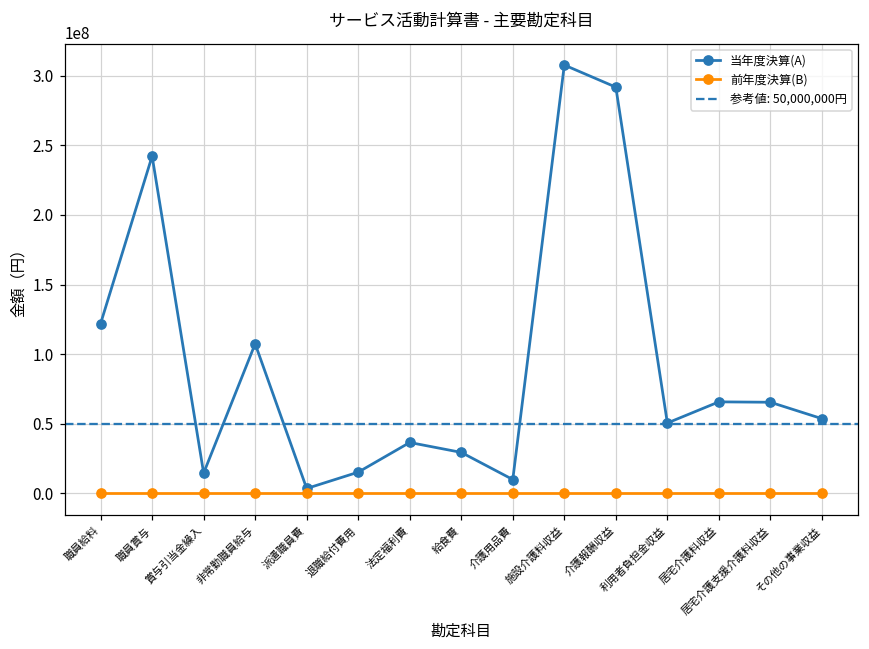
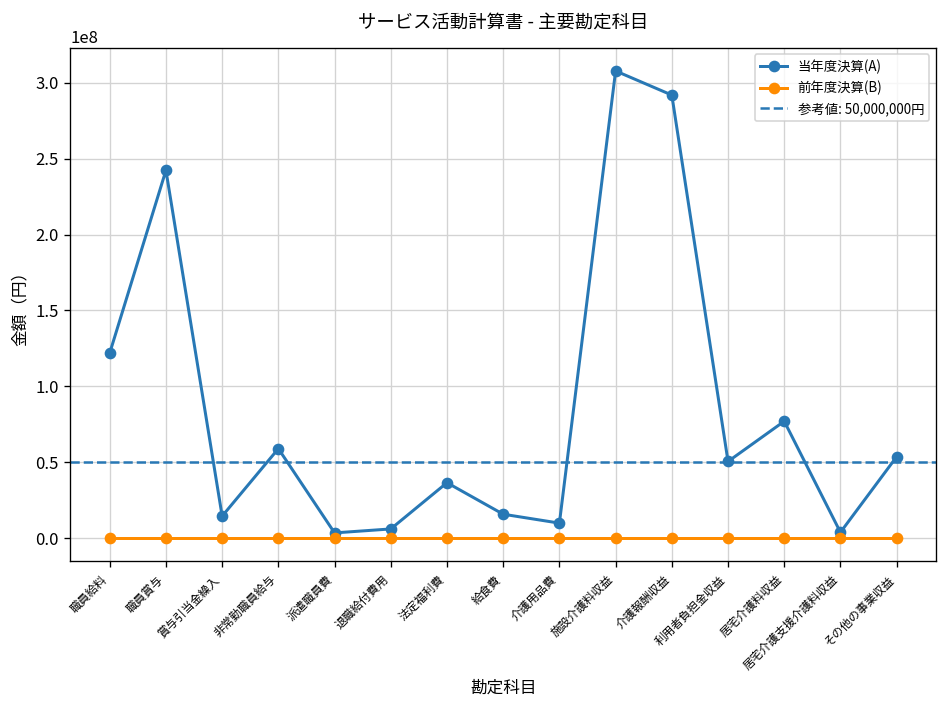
  {
    "当年度決算(A)": {
      "職員給料": 122000000,
      "職員賞与": 242000000,
      "賞与引当金繰入": 14000000,
-     "非常勤職員給与": 107000000,
+     "非常勤職員給与": 59000000,
      "派遣職員費": 3000000,
-     "退職給付費用": 15000000,
+     "退職給付費用": 6000000,
      "法定福利費": 36000000,
-     "給食費": 29000000,
+     "給食費": 16000000,
      "介護用品費": 10000000,
      "施設介護料収益": 308000000,
      "介護報酬収益": 292000000,
      "利用者負担金収益": 50000000,
-     "居宅介護料収益": 66000000,
-     "居宅介護支援介護料収益": 65000000,
+     "居宅介護料収益": 77000000,
+     "居宅介護支援介護料収益": 4000000,
      "その他の事業収益": 54000000
    },
    "前年度決算(B)": {
      "職員給料": 0,
      "職員賞与": 0,
      "賞与引当金繰入": 0,
      "非常勤職員給与": 0,
      "派遣職員費": 0,
      "退職給付費用": 0,
      "法定福利費": 0,
      "給食費": 0,
      "介護用品費": 0,
      "施設介護料収益": 0,
      "介護報酬収益": 0,
      "利用者負担金収益": 0,
      "居宅介護料収益": 0,
      "居宅介護支援介護料収益": 0,
      "その他の事業収益": 0
    }
  }
